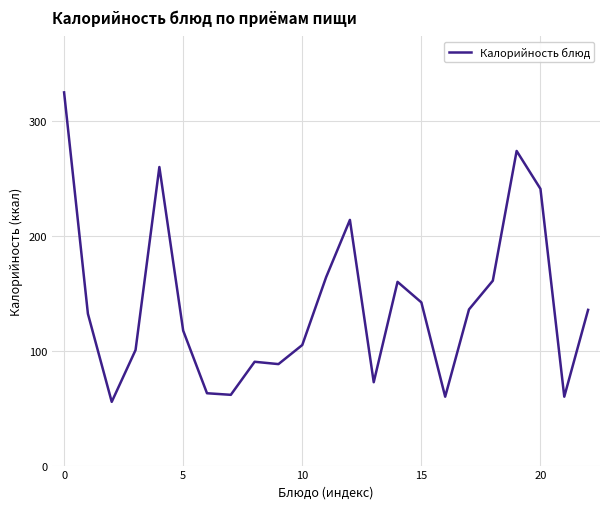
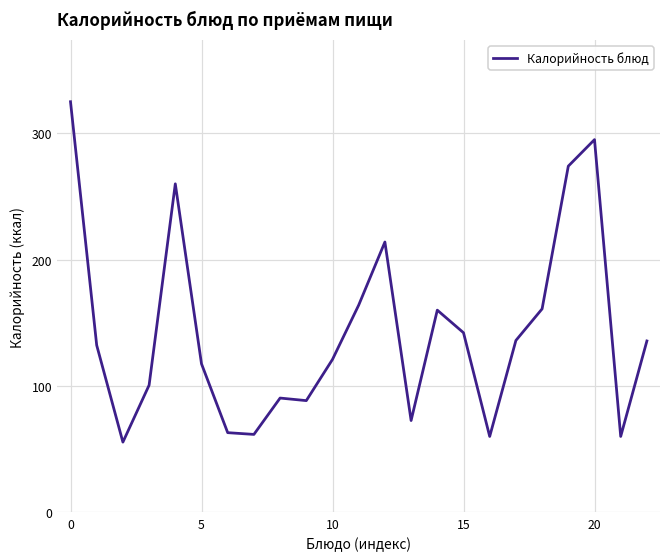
  {
    "0": 325,
    "5": 118,
-   "10": 105,
+   "10": 121,
    "15": 142,
-   "20": 241
+   "20": 295
  }
